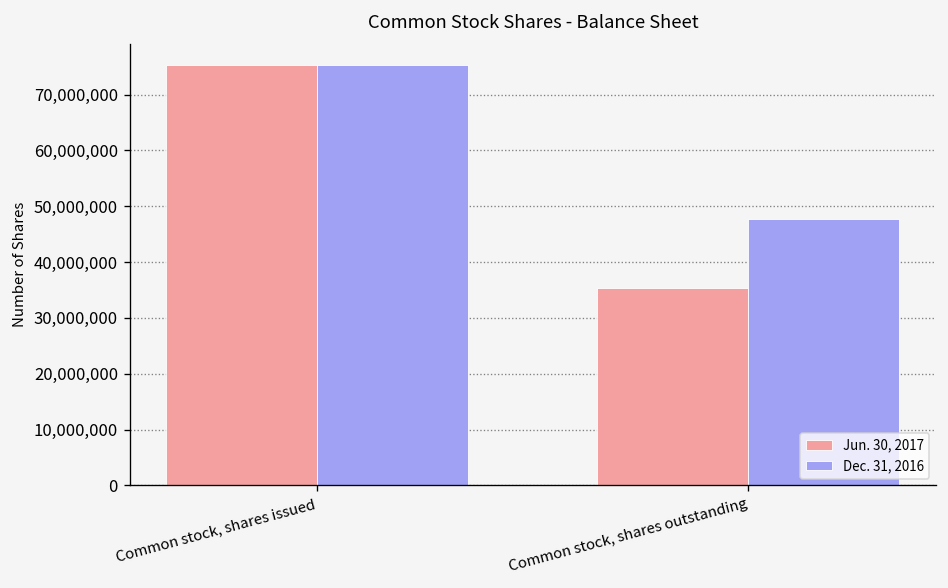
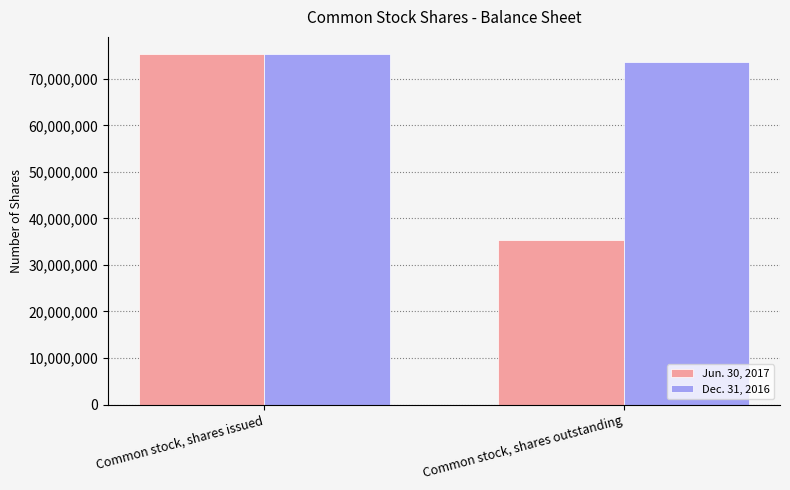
  {
    "Jun. 30, 2017": {
      "Common stock, shares issued": "75,000,000",
      "Common stock, shares outstanding": "35,000,000"
    },
    "Dec. 31, 2016": {
      "Common stock, shares issued": "75,000,000",
-     "Common stock, shares outstanding": "48,000,000"
+     "Common stock, shares outstanding": "74,000,000"
    }
  }
